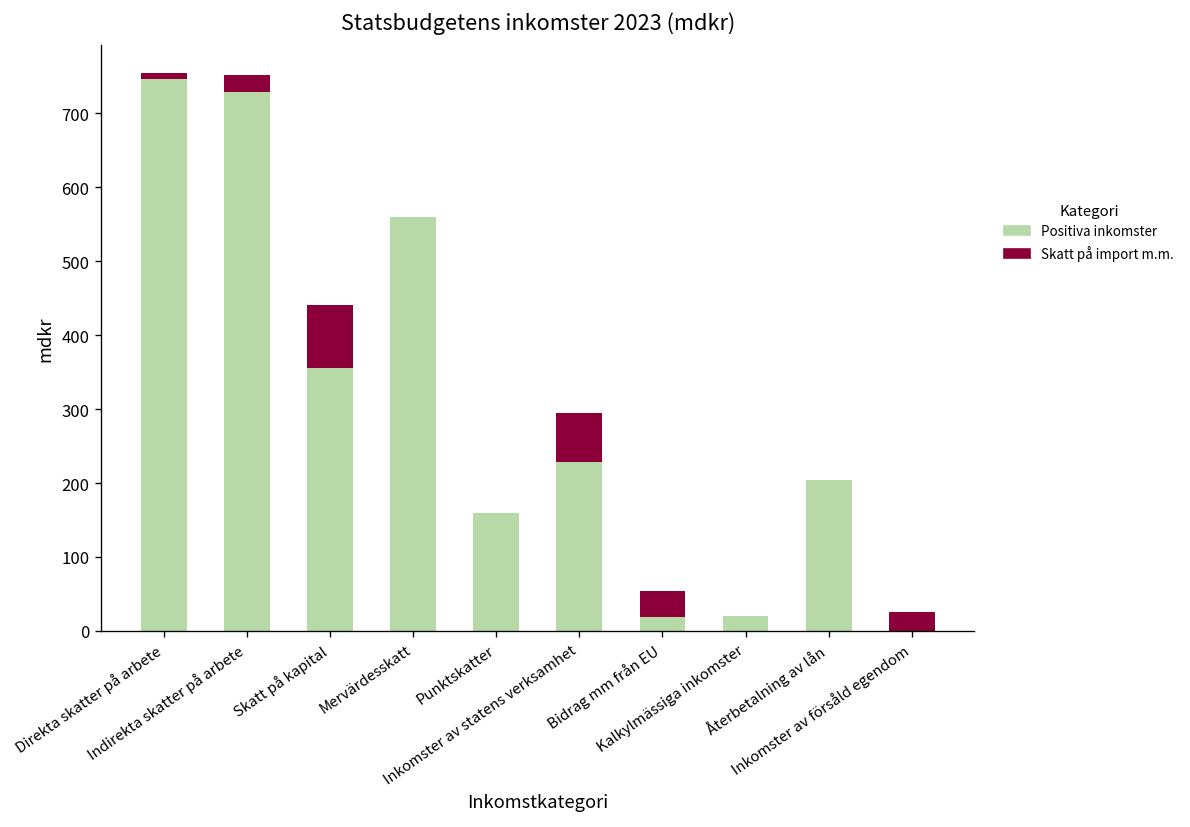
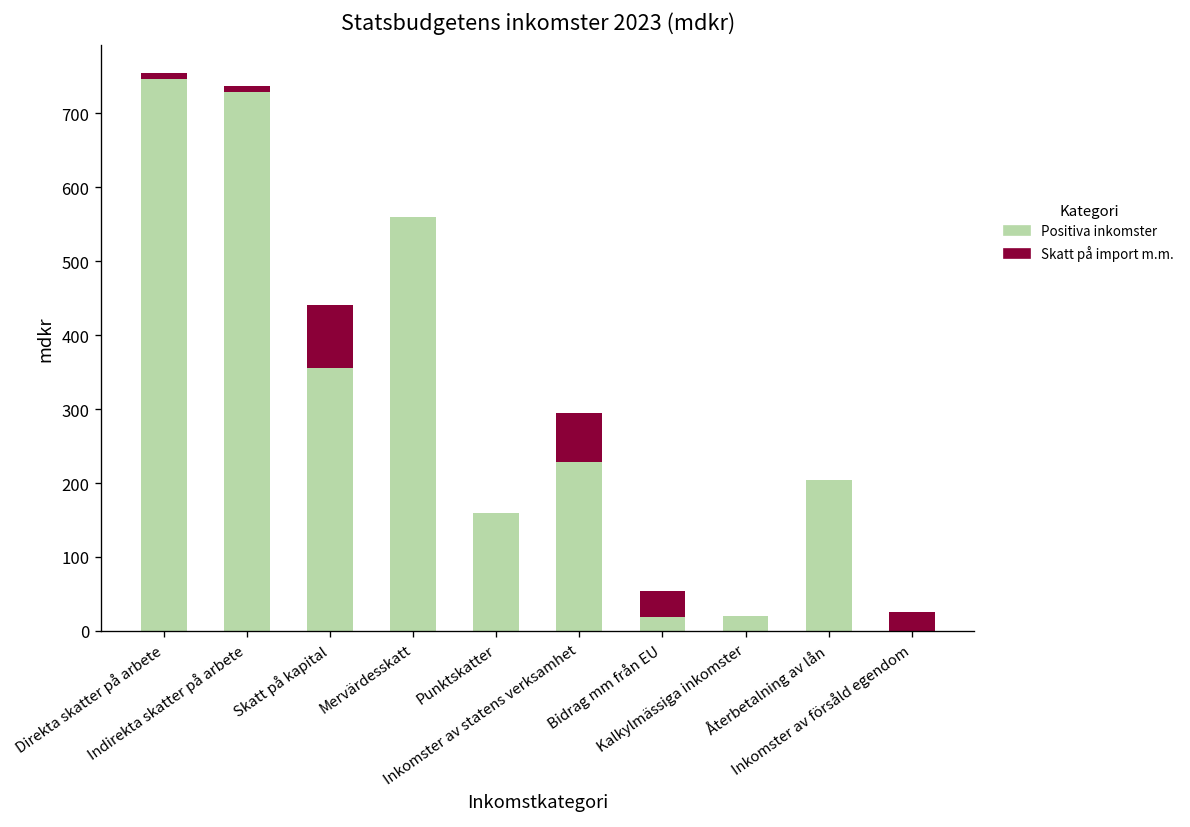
  {
    "Positiva inkomster": {
      "Direkta skatter på arbete": 750,
      "Indirekta skatter på arbete": 730,
      "Skatt på kapital": 360,
      "Mervärdesskatt": 560,
      "Punktskatter": 160,
      "Inkomster av statens verksamhet": 230,
      "Bidrag mm från EU": 20,
      "Kalkylmässiga inkomster": 20,
      "Återbetalning av lån": 200
    },
    "Skatt på import m.m.": {
      "Direkta skatter på arbete": 10,
-     "Indirekta skatter på arbete": 20,
+     "Indirekta skatter på arbete": 10,
      "Skatt på kapital": 80,
      "Mervärdesskatt": 0,
      "Punktskatter": 0,
      "Inkomster av statens verksamhet": 70,
      "Bidrag mm från EU": 40,
      "Kalkylmässiga inkomster": 0,
      "Återbetalning av lån": 0,
      "Inkomster av försåld egendom": 20
    }
  }
